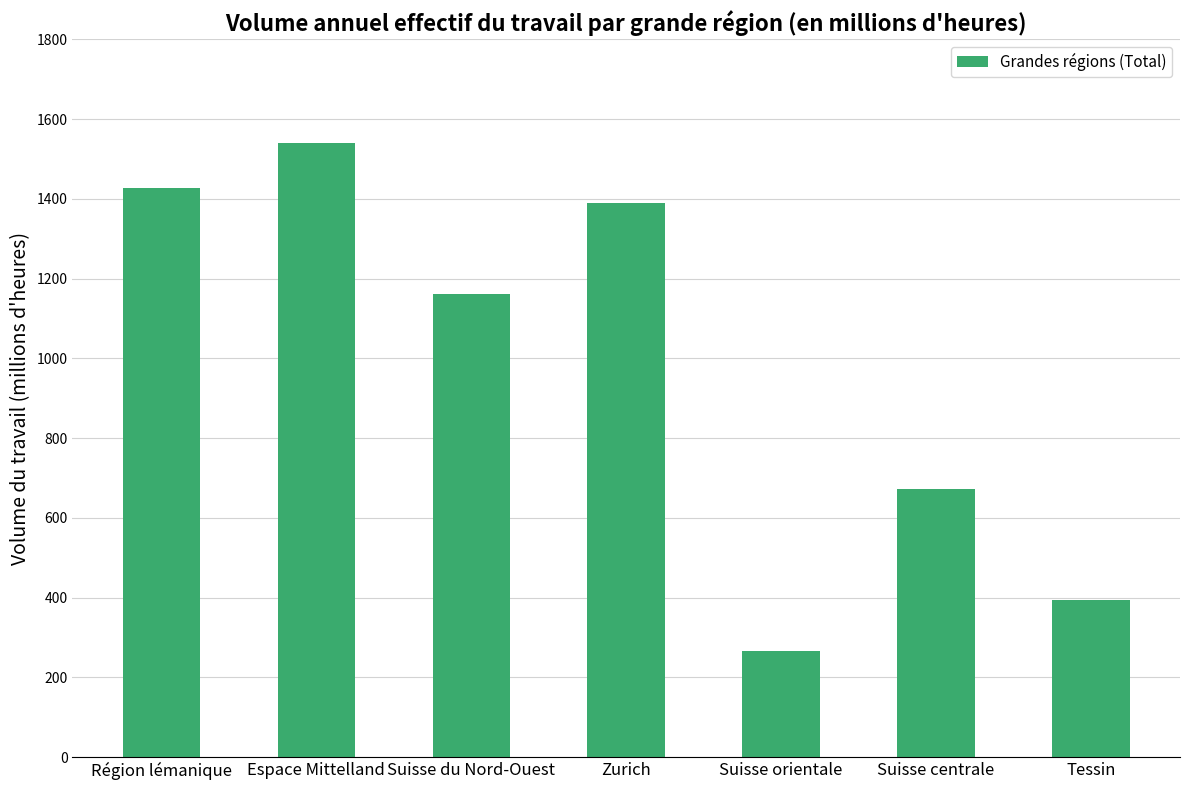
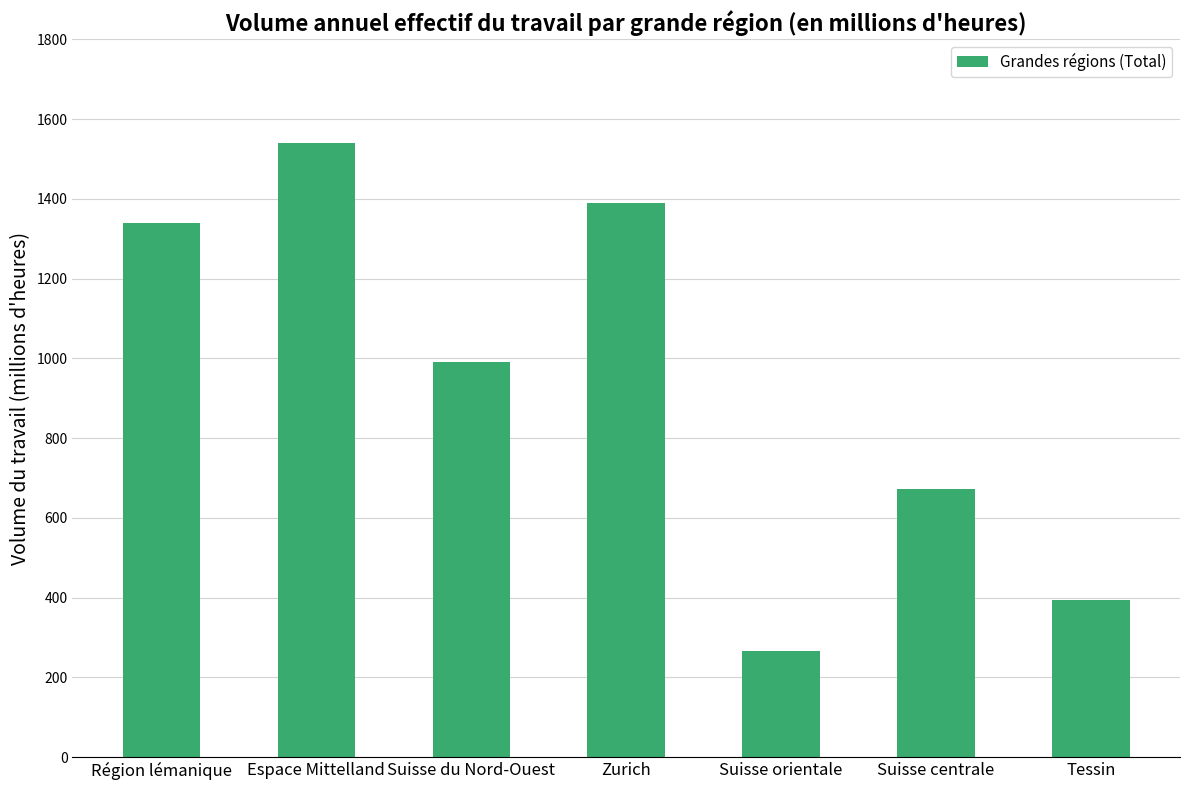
  {
-   "Région lémanique": 1430,
+   "Région lémanique": 1340,
    "Espace Mittelland": 1540,
-   "Suisse du Nord-Ouest": 1160,
+   "Suisse du Nord-Ouest": 990,
    "Zurich": 1390,
    "Suisse orientale": 260,
    "Suisse centrale": 670,
    "Tessin": 390
  }
